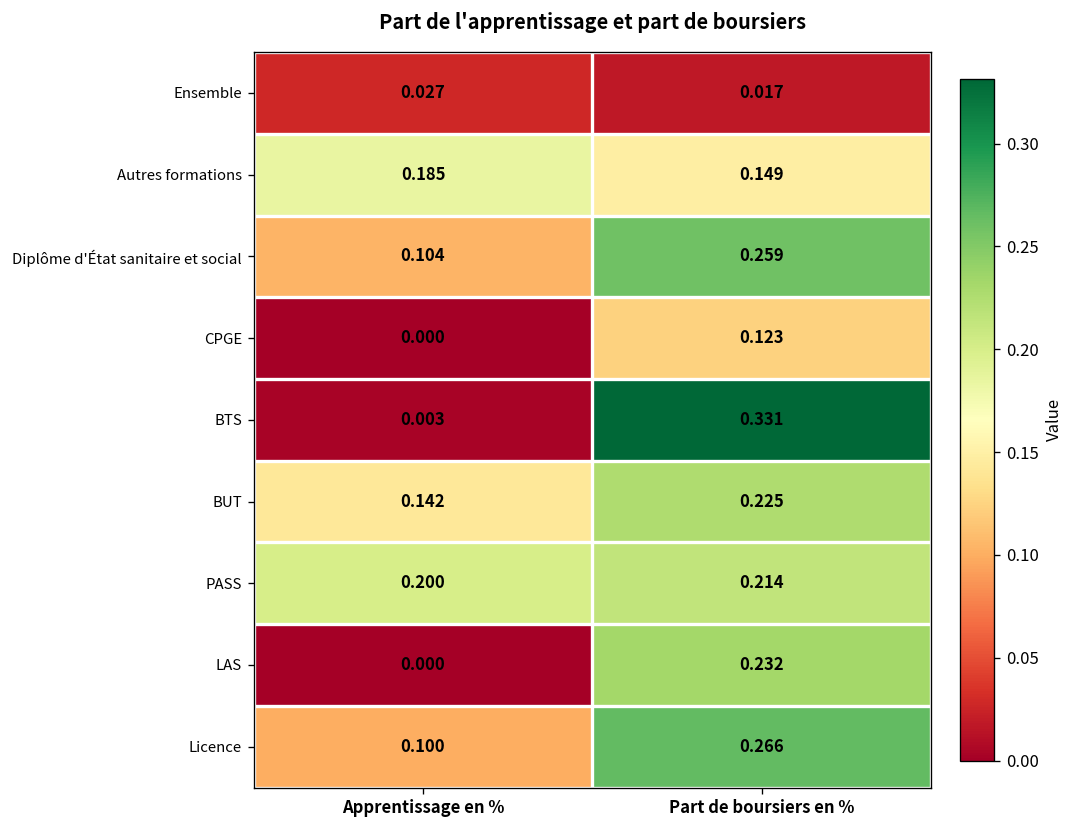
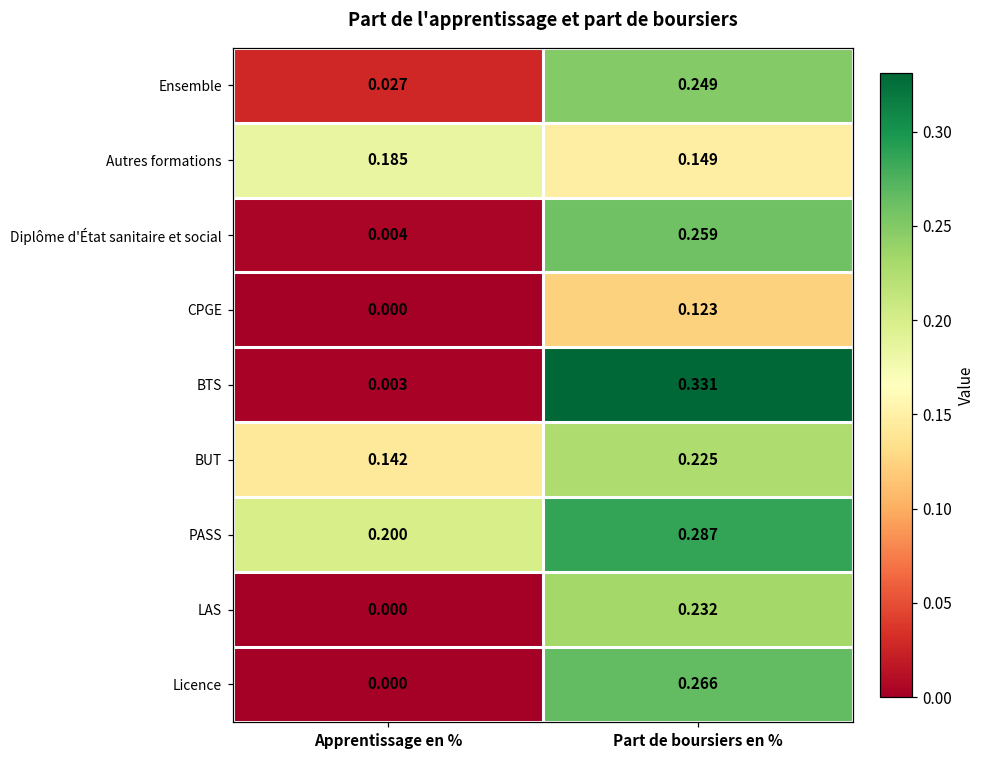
  {
    "Ensemble": {
      "Apprentissage en %": 0.027,
-     "Part de boursiers en %": 0.017
+     "Part de boursiers en %": 0.249
    },
    "Autres formations": {
      "Apprentissage en %": 0.185,
      "Part de boursiers en %": 0.149
    },
    "Diplôme d'État sanitaire et social": {
-     "Apprentissage en %": 0.104,
+     "Apprentissage en %": 0.004,
      "Part de boursiers en %": 0.259
    },
    "CPGE": {
      "Apprentissage en %": 0.000,
      "Part de boursiers en %": 0.123
    },
    "BTS": {
      "Apprentissage en %": 0.003,
      "Part de boursiers en %": 0.331
    },
    "BUT": {
      "Apprentissage en %": 0.142,
      "Part de boursiers en %": 0.225
    },
    "PASS": {
      "Apprentissage en %": 0.200,
-     "Part de boursiers en %": 0.214
+     "Part de boursiers en %": 0.287
    },
    "LAS": {
      "Apprentissage en %": 0.000,
      "Part de boursiers en %": 0.232
    },
    "Licence": {
-     "Apprentissage en %": 0.100,
+     "Apprentissage en %": 0.000,
      "Part de boursiers en %": 0.266
    }
  }
